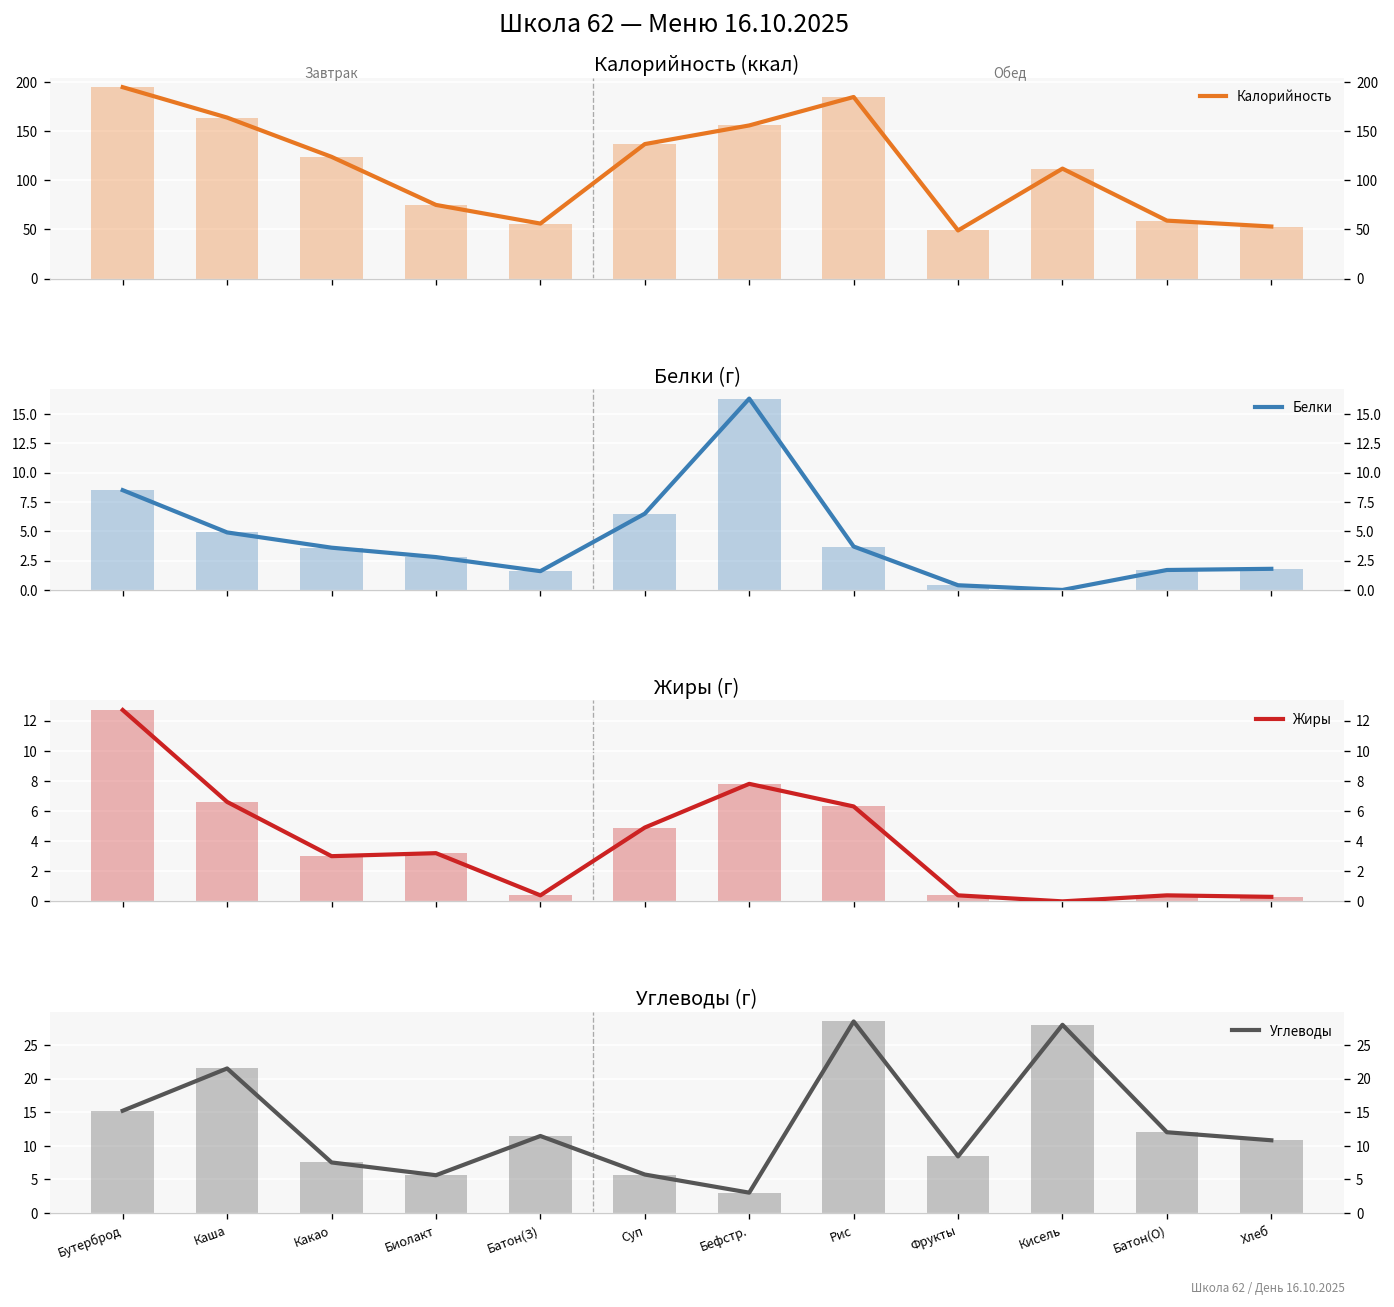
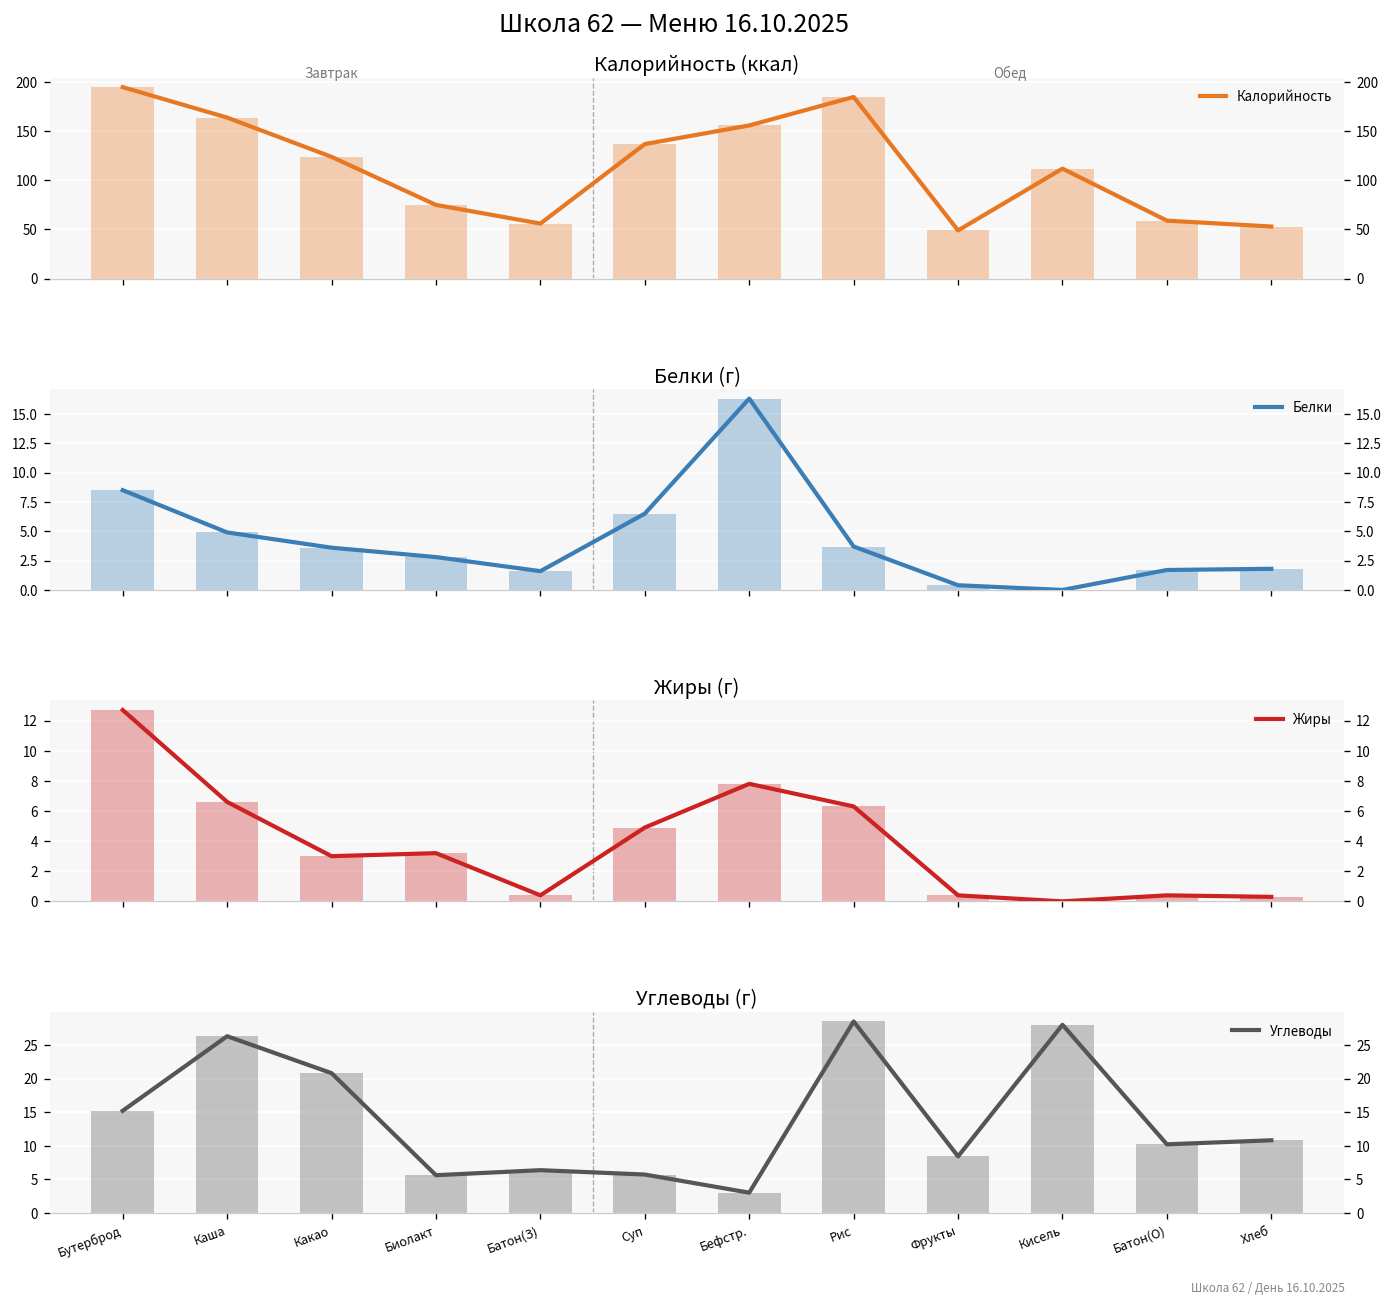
  {
    "Углеводы (г)": {
      "Бутерброд": 15,
-     "Каша": 22,
-     "Какао": 8,
+     "Каша": 26,
+     "Какао": 21,
      "Биолакт": 6,
-     "Батон(З)": 11,
+     "Батон(З)": 6,
      "Суп": 6,
      "Бефстр.": 3,
      "Рис": 29,
      "Фрукты": 8,
      "Кисель": 28,
-     "Батон(О)": 12,
+     "Батон(О)": 10,
      "Хлеб": 11
    }
  }
